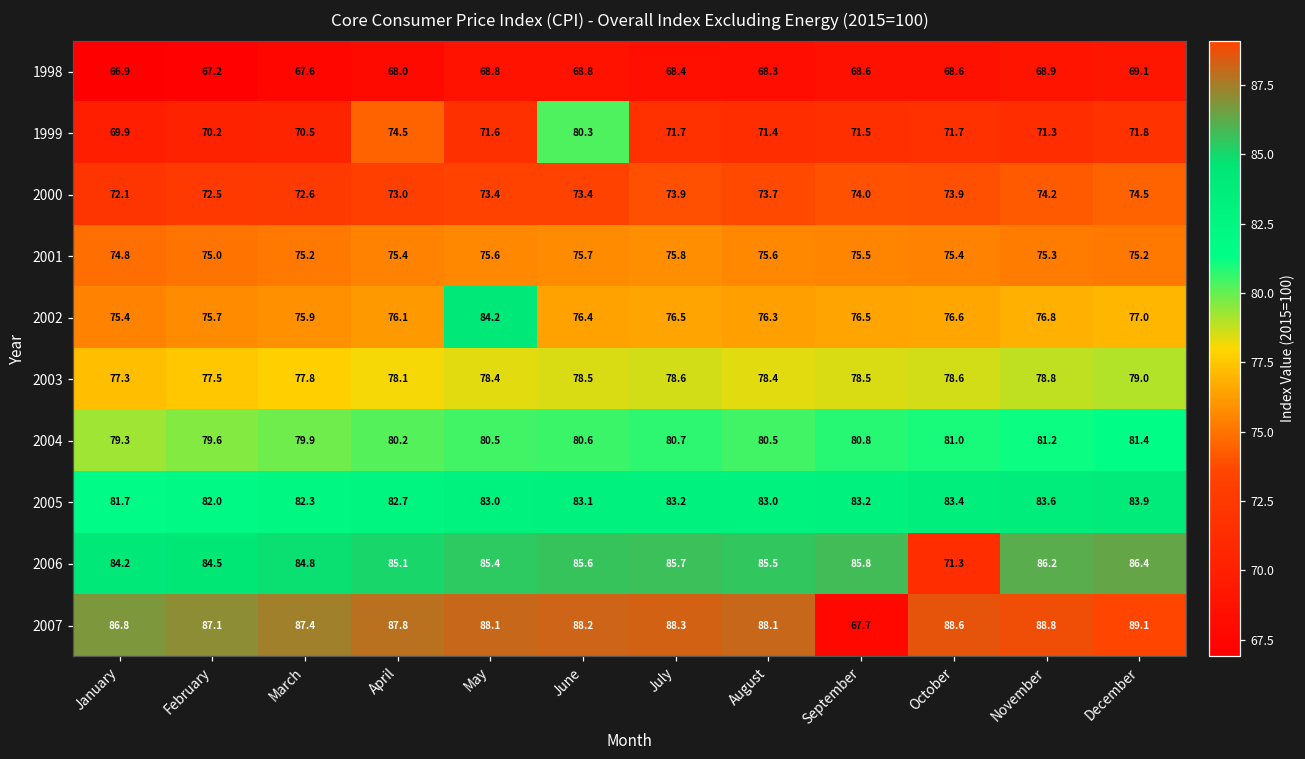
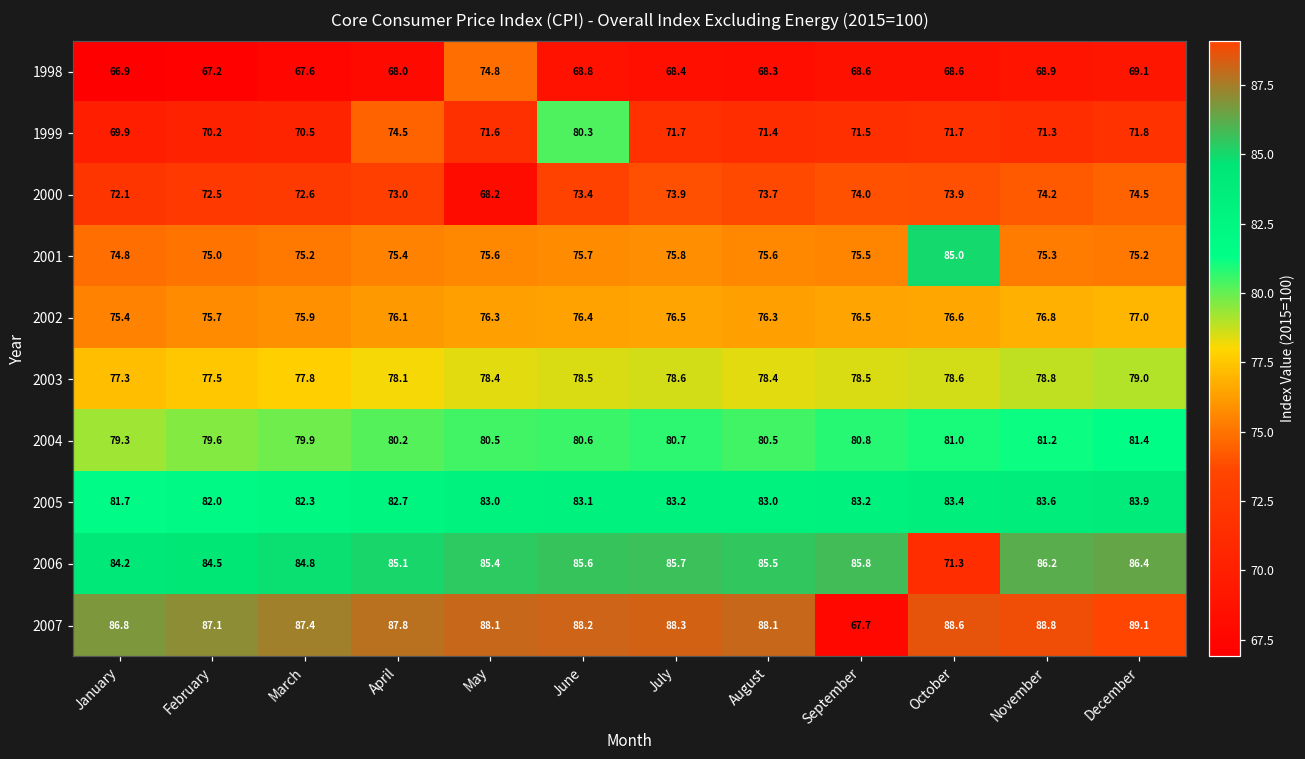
  {
    "1998": {
      "January": 66.9,
      "February": 67.2,
      "March": 67.6,
      "April": 68.0,
-     "May": 68.8,
+     "May": 74.8,
      "June": 68.8,
      "July": 68.4,
      "August": 68.3,
      "September": 68.6,
      "October": 68.6,
      "November": 68.9,
      "December": 69.1
    },
    "1999": {
      "January": 69.9,
      "February": 70.2,
      "March": 70.5,
      "April": 74.5,
      "May": 71.6,
      "June": 80.3,
      "July": 71.7,
      "August": 71.4,
      "September": 71.5,
      "October": 71.7,
      "November": 71.3,
      "December": 71.8
    },
    "2000": {
      "January": 72.1,
      "February": 72.5,
      "March": 72.6,
      "April": 73.0,
-     "May": 73.4,
+     "May": 68.2,
      "June": 73.4,
      "July": 73.9,
      "August": 73.7,
      "September": 74.0,
      "October": 73.9,
      "November": 74.2,
      "December": 74.5
    },
    "2001": {
      "January": 74.8,
      "February": 75.0,
      "March": 75.2,
      "April": 75.4,
      "May": 75.6,
      "June": 75.7,
      "July": 75.8,
      "August": 75.6,
      "September": 75.5,
-     "October": 75.4,
+     "October": 85.0,
      "November": 75.3,
      "December": 75.2
    },
    "2002": {
      "January": 75.4,
      "February": 75.7,
      "March": 75.9,
      "April": 76.1,
-     "May": 84.2,
+     "May": 76.3,
      "June": 76.4,
      "July": 76.5,
      "August": 76.3,
      "September": 76.5,
      "October": 76.6,
      "November": 76.8,
      "December": 77.0
    },
    "2003": {
      "January": 77.3,
      "February": 77.5,
      "March": 77.8,
      "April": 78.1,
      "May": 78.4,
      "June": 78.5,
      "July": 78.6,
      "August": 78.4,
      "September": 78.5,
      "October": 78.6,
      "November": 78.8,
      "December": 79.0
    },
    "2004": {
      "January": 79.3,
      "February": 79.6,
      "March": 79.9,
      "April": 80.2,
      "May": 80.5,
      "June": 80.6,
      "July": 80.7,
      "August": 80.5,
      "September": 80.8,
      "October": 81.0,
      "November": 81.2,
      "December": 81.4
    },
    "2005": {
      "January": 81.7,
      "February": 82.0,
      "March": 82.3,
      "April": 82.7,
      "May": 83.0,
      "June": 83.1,
      "July": 83.2,
      "August": 83.0,
      "September": 83.2,
      "October": 83.4,
      "November": 83.6,
      "December": 83.9
    },
    "2006": {
      "January": 84.2,
      "February": 84.5,
      "March": 84.8,
      "April": 85.1,
      "May": 85.4,
      "June": 85.6,
      "July": 85.7,
      "August": 85.5,
      "September": 85.8,
      "October": 71.3,
      "November": 86.2,
      "December": 86.4
    },
    "2007": {
      "January": 86.8,
      "February": 87.1,
      "March": 87.4,
      "April": 87.8,
      "May": 88.1,
      "June": 88.2,
      "July": 88.3,
      "August": 88.1,
      "September": 67.7,
      "October": 88.6,
      "November": 88.8,
      "December": 89.1
    }
  }
